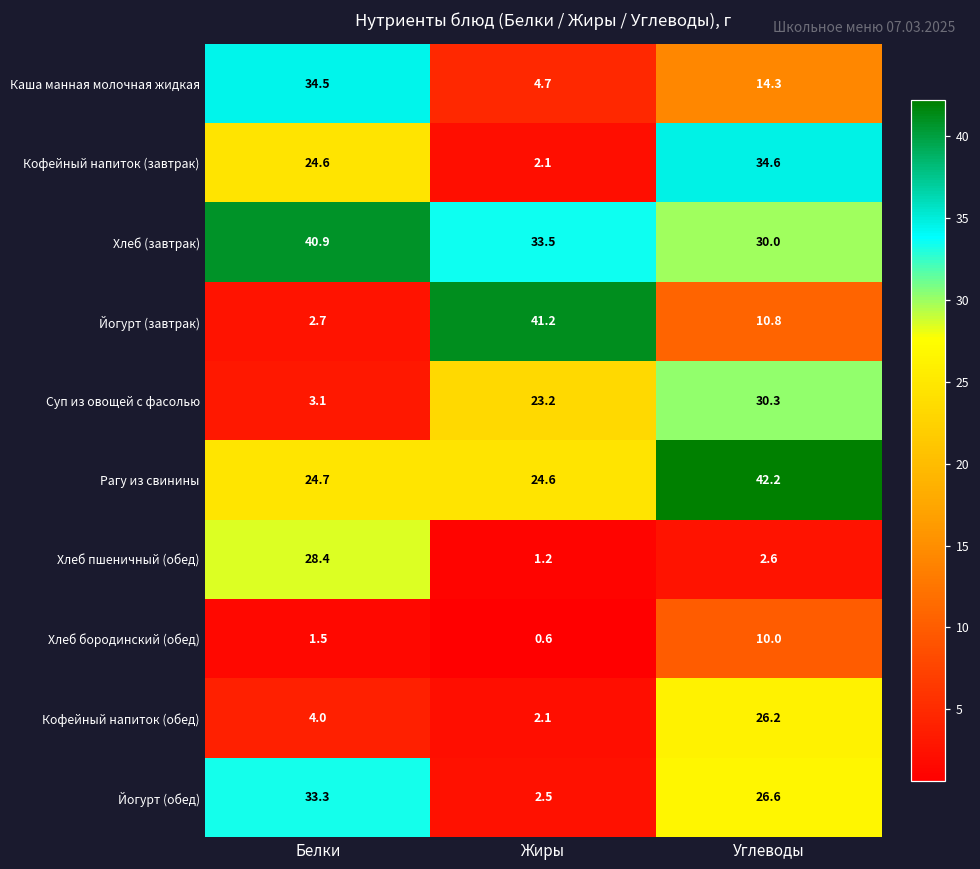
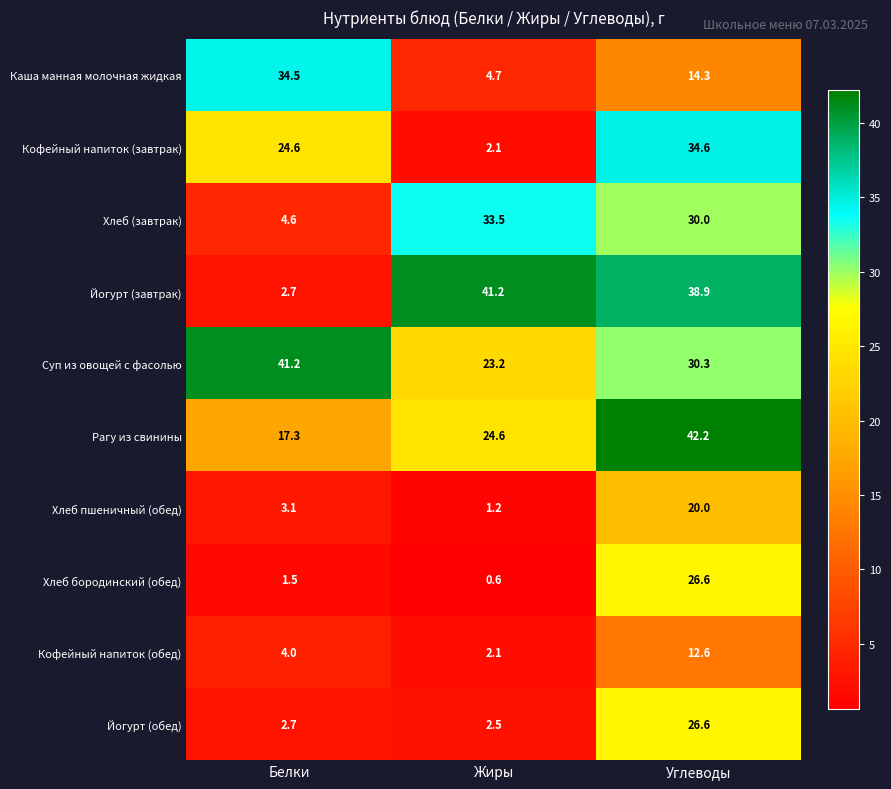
  {
    "Каша манная молочная жидкая": {
      "Белки": 34.5,
      "Жиры": 4.7,
      "Углеводы": 14.3
    },
    "Кофейный напиток (завтрак)": {
      "Белки": 24.6,
      "Жиры": 2.1,
      "Углеводы": 34.6
    },
    "Хлеб (завтрак)": {
-     "Белки": 40.9,
+     "Белки": 4.6,
      "Жиры": 33.5,
      "Углеводы": 30.0
    },
    "Йогурт (завтрак)": {
      "Белки": 2.7,
      "Жиры": 41.2,
-     "Углеводы": 10.8
+     "Углеводы": 38.9
    },
    "Суп из овощей с фасолью": {
-     "Белки": 3.1,
+     "Белки": 41.2,
      "Жиры": 23.2,
      "Углеводы": 30.3
    },
    "Рагу из свинины": {
-     "Белки": 24.7,
+     "Белки": 17.3,
      "Жиры": 24.6,
      "Углеводы": 42.2
    },
    "Хлеб пшеничный (обед)": {
-     "Белки": 28.4,
+     "Белки": 3.1,
      "Жиры": 1.2,
-     "Углеводы": 2.6
+     "Углеводы": 20.0
    },
    "Хлеб бородинский (обед)": {
      "Белки": 1.5,
      "Жиры": 0.6,
-     "Углеводы": 10.0
+     "Углеводы": 26.6
    },
    "Кофейный напиток (обед)": {
      "Белки": 4.0,
      "Жиры": 2.1,
-     "Углеводы": 26.2
+     "Углеводы": 12.6
    },
    "Йогурт (обед)": {
-     "Белки": 33.3,
+     "Белки": 2.7,
      "Жиры": 2.5,
      "Углеводы": 26.6
    }
  }
